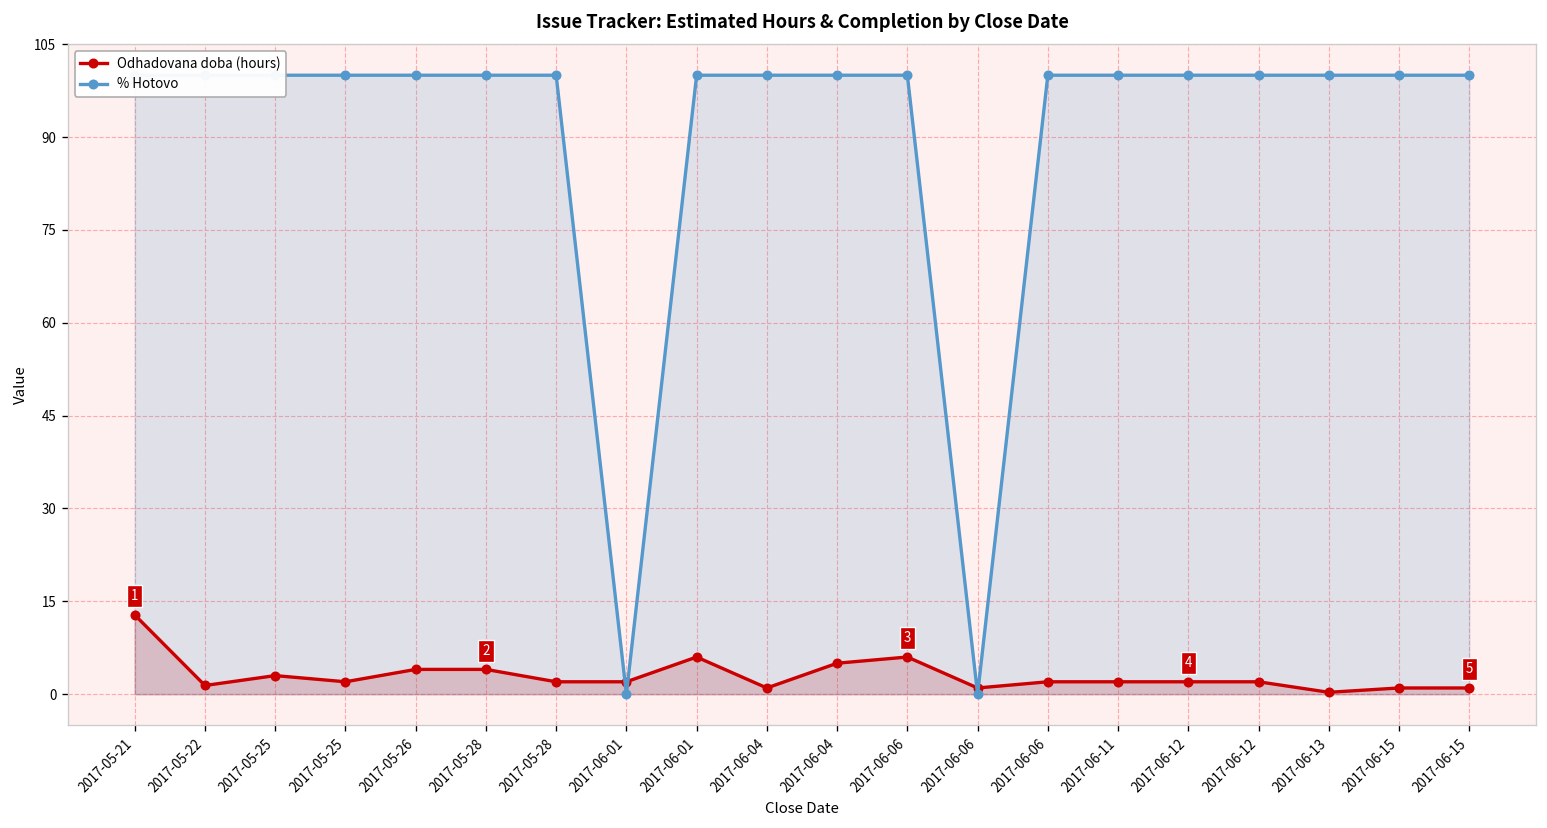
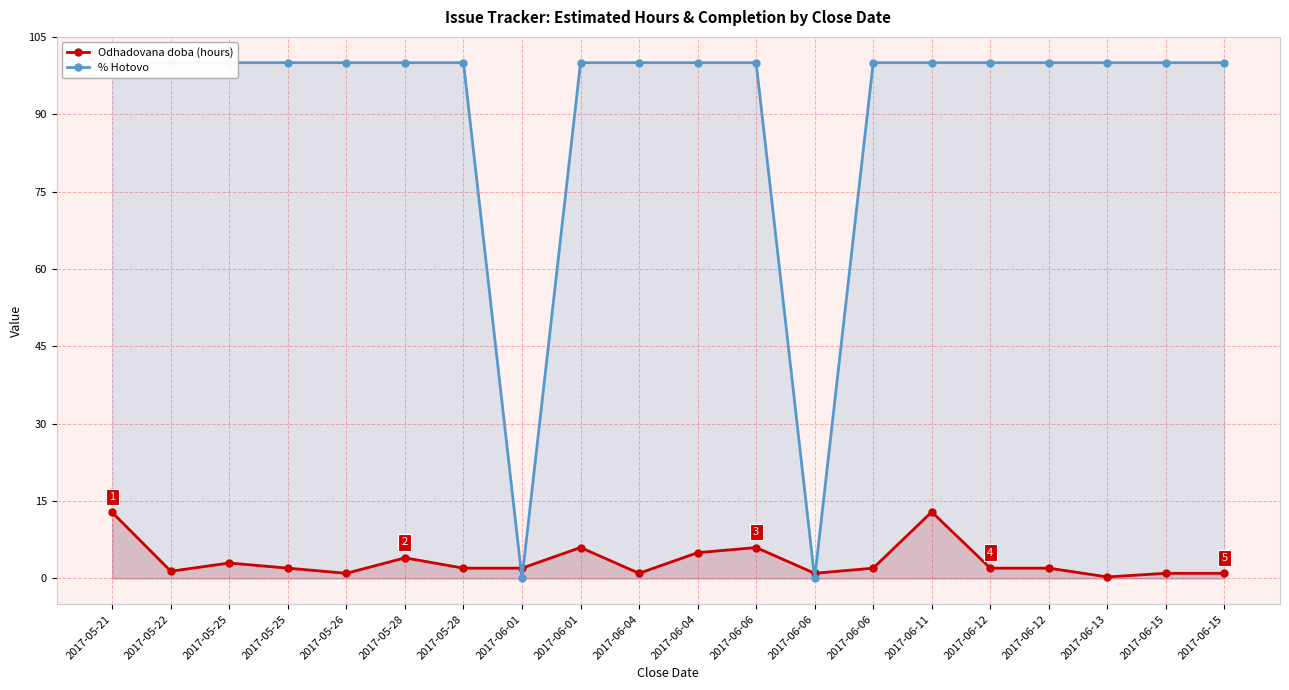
  {
    "Odhadovana doba (hours)": {
      "2017-05-22": 1,
-     "2017-05-26": 4,
-     "2017-06-11": 2,
+     "2017-05-26": 1,
+     "2017-06-11": 13,
      "2017-06-13": 0
    },
    "% Hotovo": {
      "2017-05-26": 100,
      "2017-06-11": 100,
      "2017-06-13": 100
    }
  }
